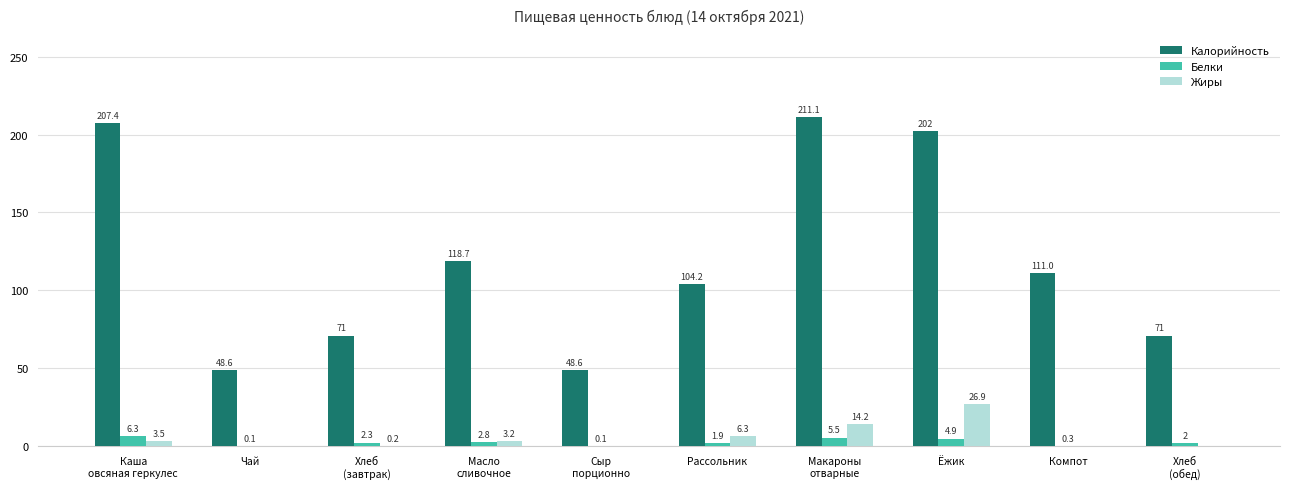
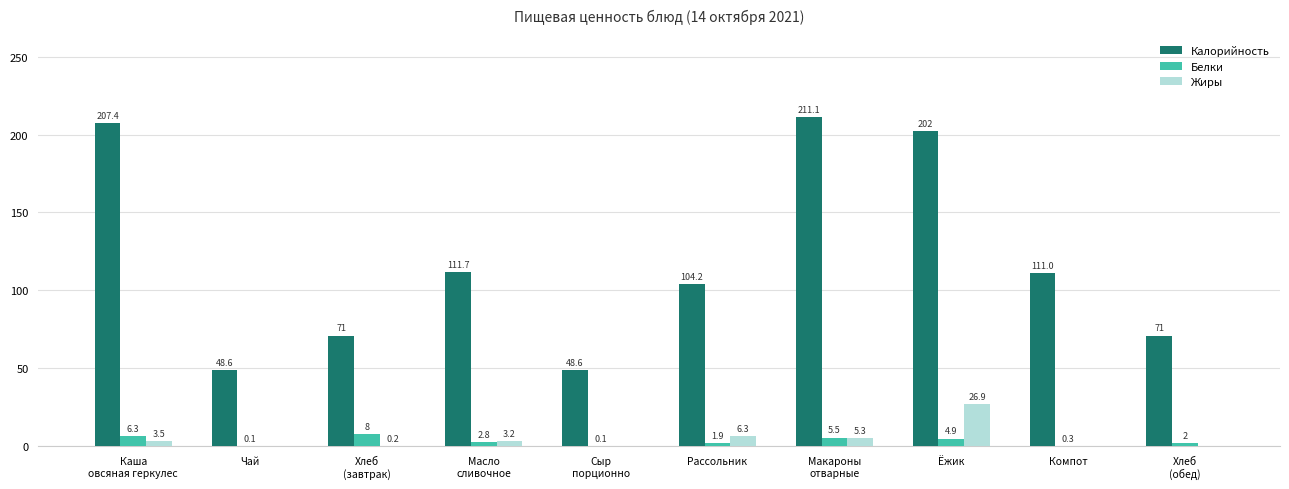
  {
    "Калорийность": {
      "Каша овсяная геркулес": 207.4,
      "Чай": 48.6,
      "Хлеб (завтрак)": 71,
-     "Масло сливочное": 118.7,
+     "Масло сливочное": 111.7,
      "Сыр порционно": 48.6,
      "Рассольник": 104.2,
      "Макароны отварные": 211.1,
      "Ёжик": 202,
      "Компот": 111.0,
      "Хлеб (обед)": 71
    },
    "Белки": {
      "Каша овсяная геркулес": 6.3,
      "Чай": 0.1,
-     "Хлеб (завтрак)": 2.3,
+     "Хлеб (завтрак)": 8,
      "Масло сливочное": 2.8,
      "Сыр порционно": 0.1,
      "Рассольник": 1.9,
      "Макароны отварные": 5.5,
      "Ёжик": 4.9,
      "Компот": 0.3,
      "Хлеб (обед)": 2
    },
    "Жиры": {
      "Каша овсяная геркулес": 3.5,
      "Хлеб (завтрак)": 0.2,
      "Масло сливочное": 3.2,
      "Рассольник": 6.3,
-     "Макароны отварные": 14.2,
+     "Макароны отварные": 5.3,
      "Ёжик": 26.9
    }
  }
